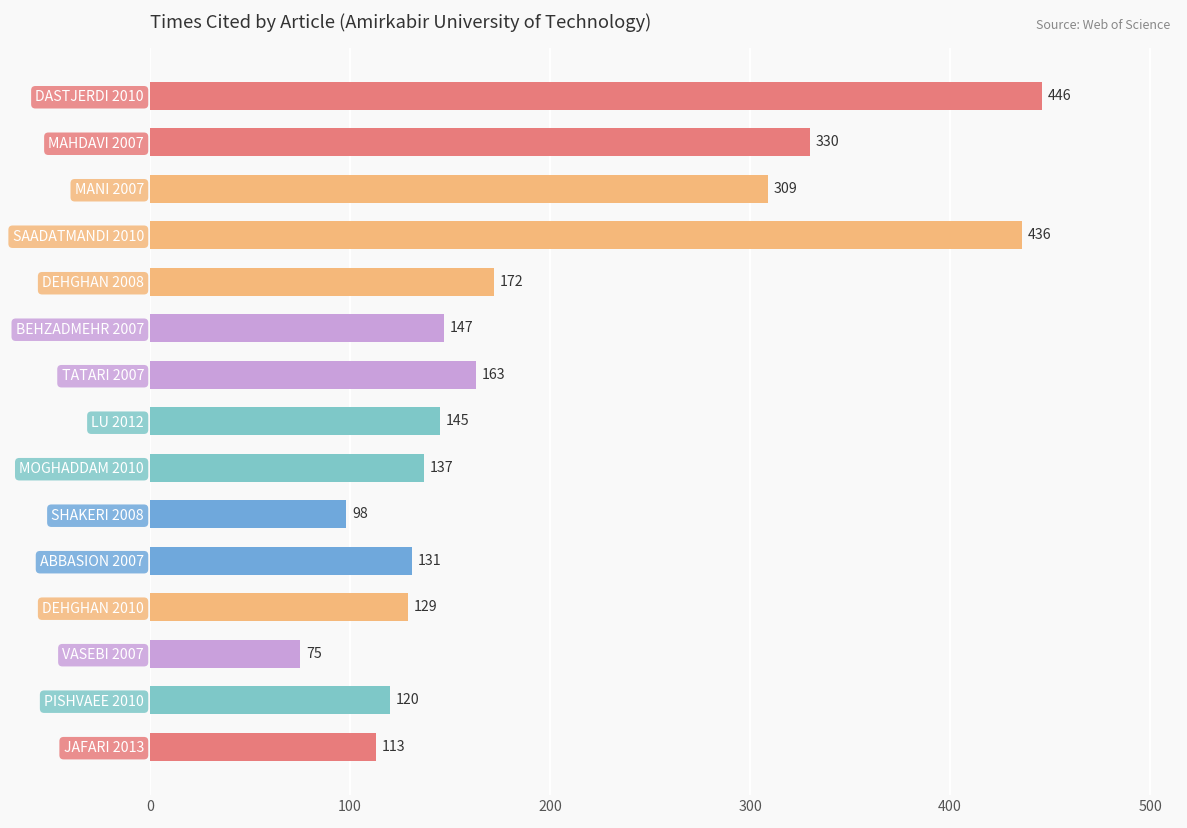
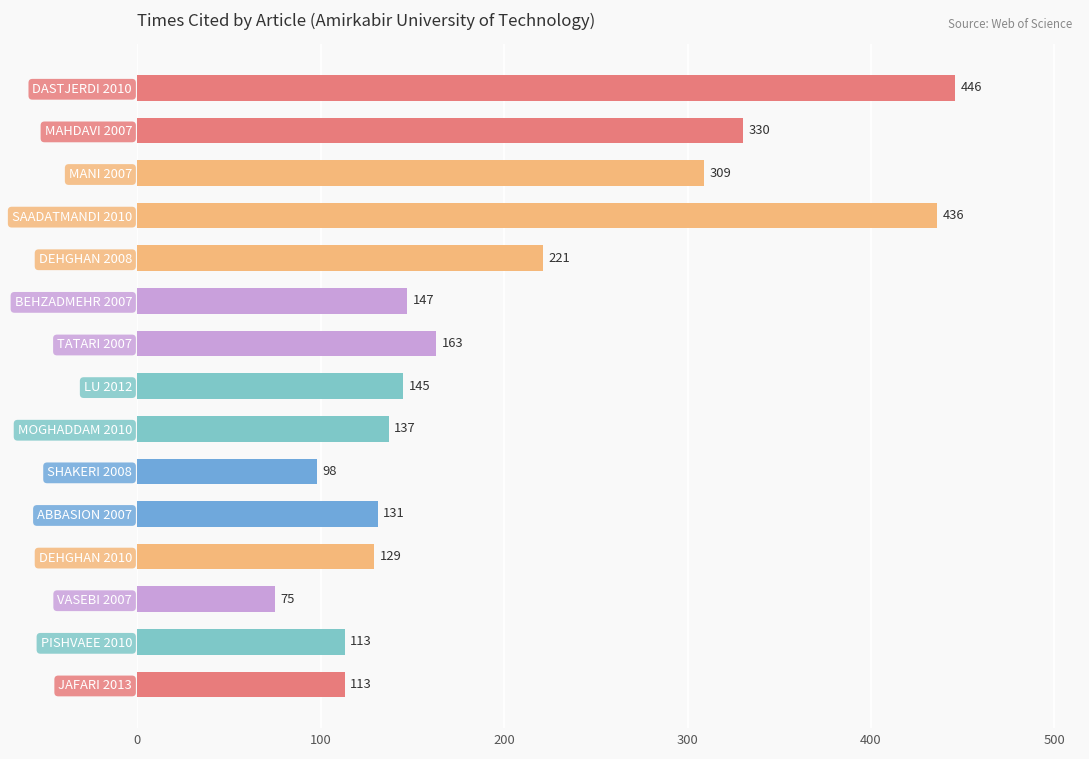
  {
    "DASTJERDI 2010": 446,
    "MAHDAVI 2007": 330,
    "MANI 2007": 309,
    "SAADATMANDI 2010": 436,
-   "DEHGHAN 2008": 172,
+   "DEHGHAN 2008": 221,
    "BEHZADMEHR 2007": 147,
    "TATARI 2007": 163,
    "LU 2012": 145,
    "MOGHADDAM 2010": 137,
    "SHAKERI 2008": 98,
    "ABBASION 2007": 131,
    "DEHGHAN 2010": 129,
    "VASEBI 2007": 75,
-   "PISHVAEE 2010": 120,
+   "PISHVAEE 2010": 113,
    "JAFARI 2013": 113
  }
